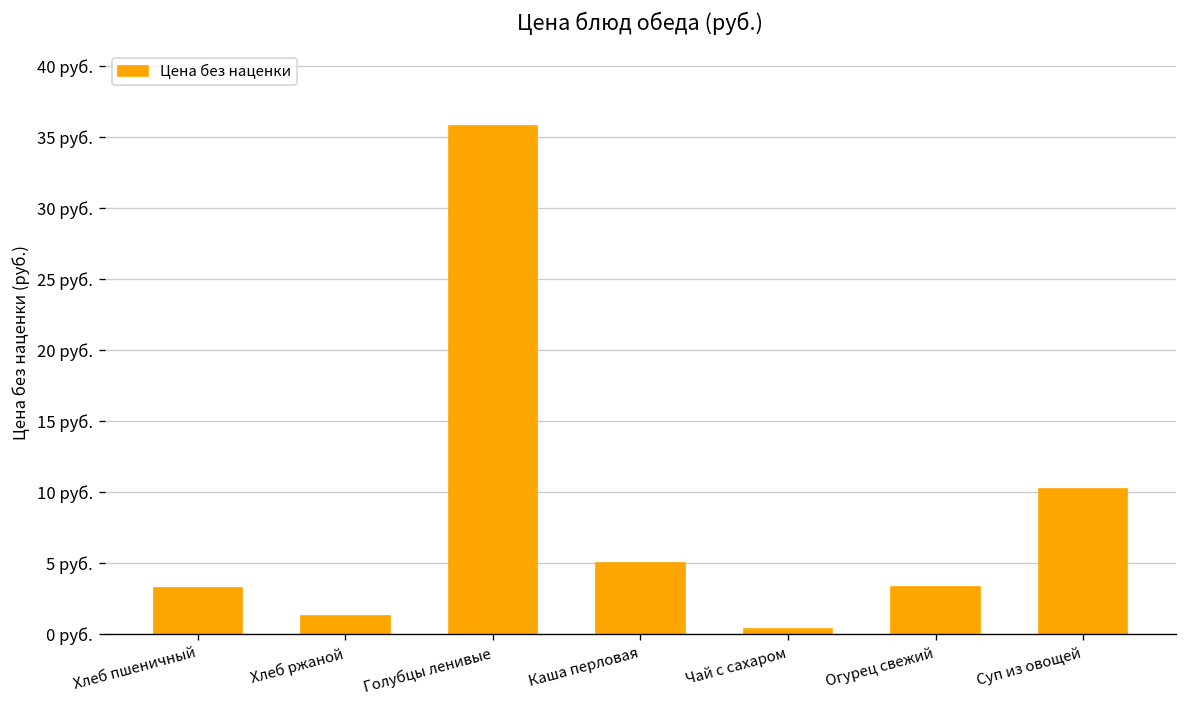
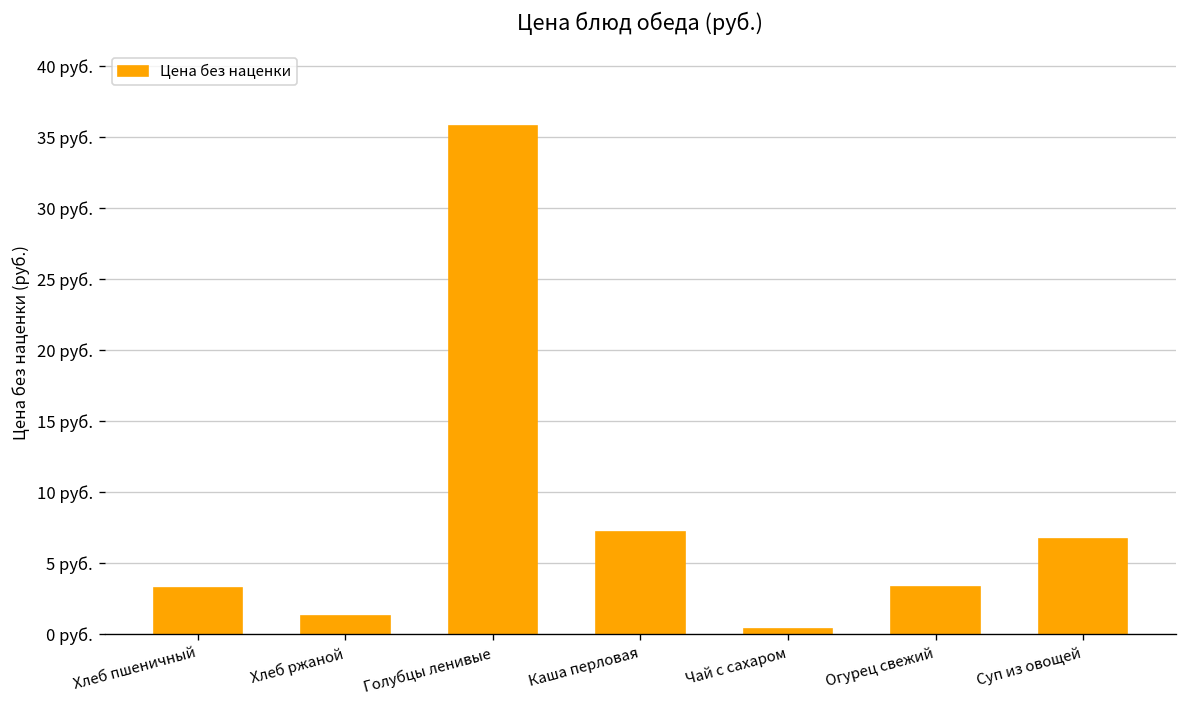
  {
    "Хлеб пшеничный": "3.3 руб.",
    "Хлеб ржаной": "1.3 руб.",
    "Голубцы ленивые": "35.8 руб.",
-   "Каша перловая": "5.1 руб.",
+   "Каша перловая": "7.2 руб.",
    "Чай с сахаром": "0.4 руб.",
    "Огурец свежий": "3.4 руб.",
-   "Суп из овощей": "10.2 руб."
+   "Суп из овощей": "6.7 руб."
  }
